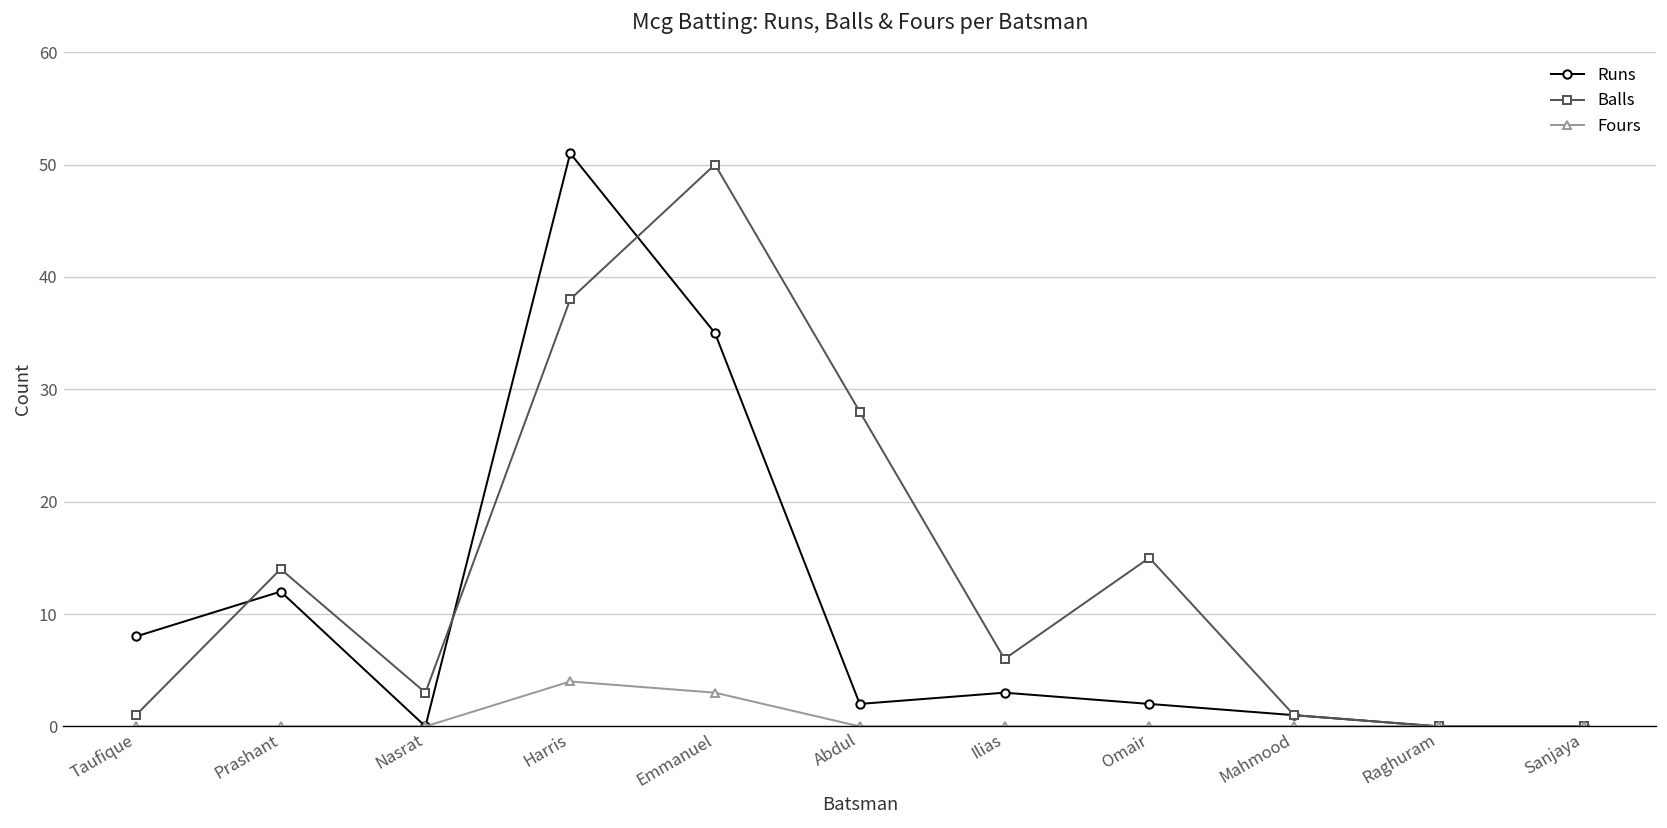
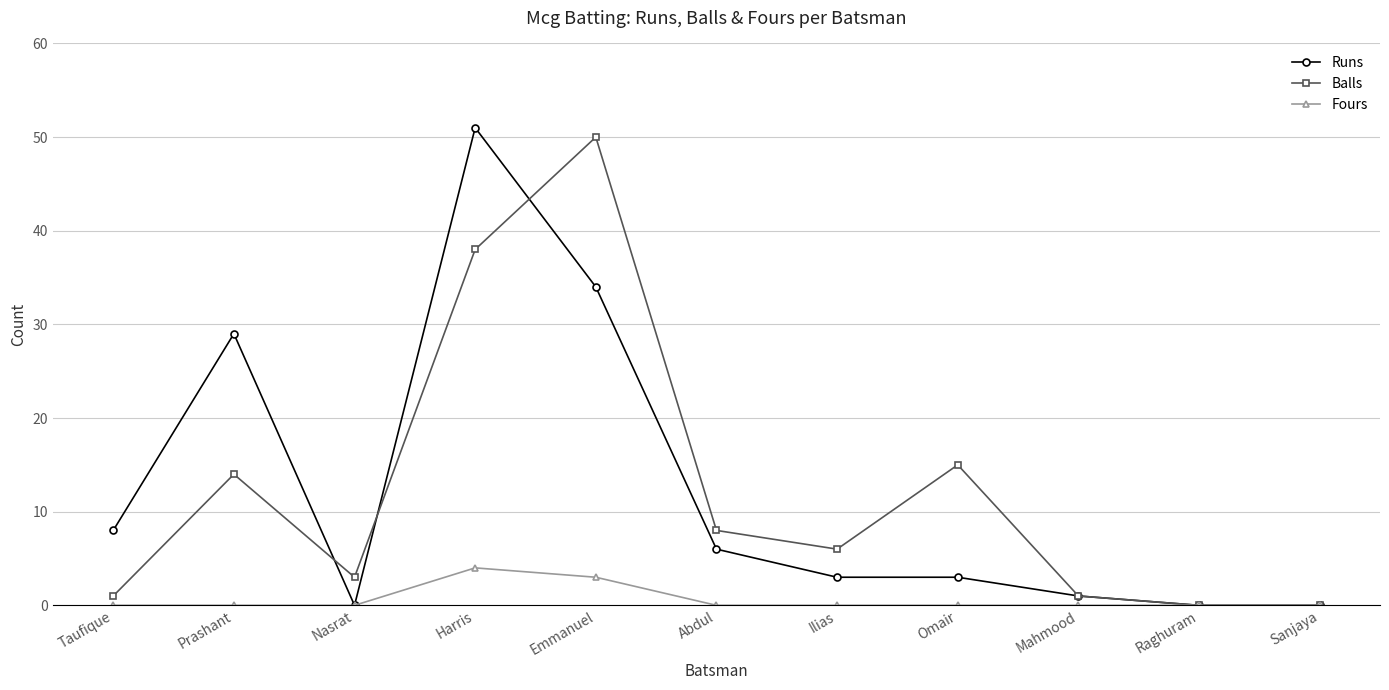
  {
    "Runs": {
      "Taufique": 8,
-     "Prashant": 12,
+     "Prashant": 29,
      "Harris": 51,
-     "Emmanuel": 35,
-     "Abdul": 2,
+     "Emmanuel": 34,
+     "Abdul": 6,
      "Ilias": 3,
-     "Omair": 2
+     "Omair": 3
    },
    "Balls": {
      "Taufique": 1,
      "Prashant": 14,
      "Nasrat": 3,
      "Harris": 38,
      "Emmanuel": 50,
-     "Abdul": 28,
+     "Abdul": 8,
      "Ilias": 6,
      "Omair": 15
    },
    "Fours": {
      "Taufique": 0,
      "Prashant": 0,
      "Harris": 4,
      "Emmanuel": 3,
      "Abdul": 0,
      "Ilias": 0,
      "Omair": 0,
      "Mahmood": 0
    }
  }
